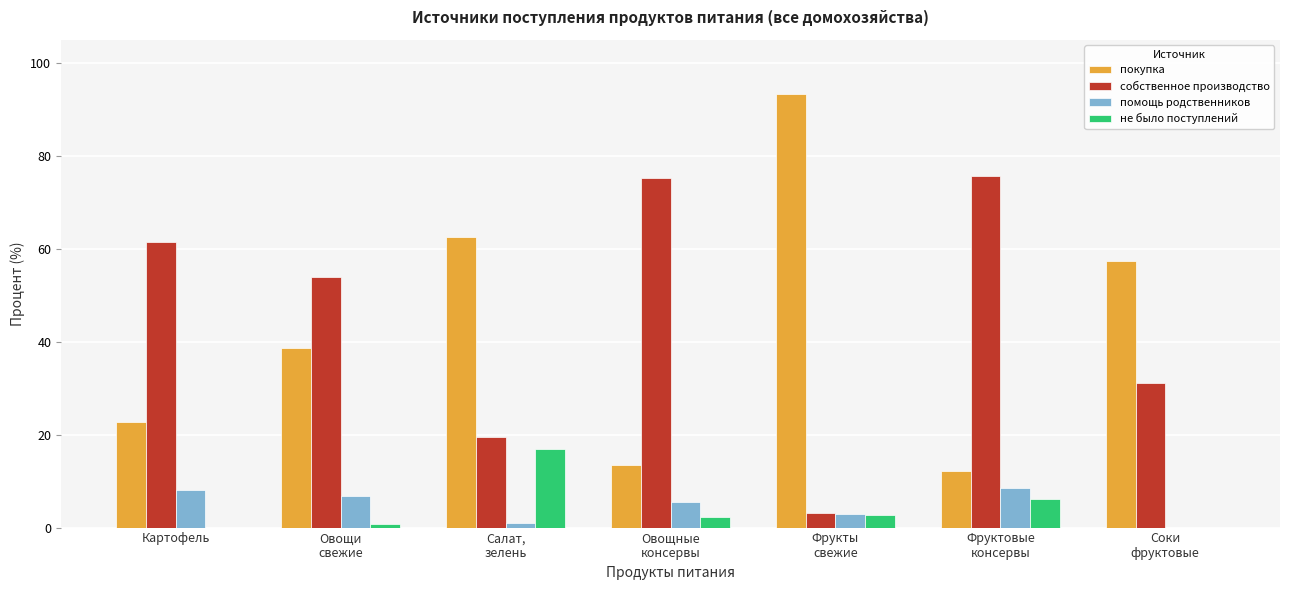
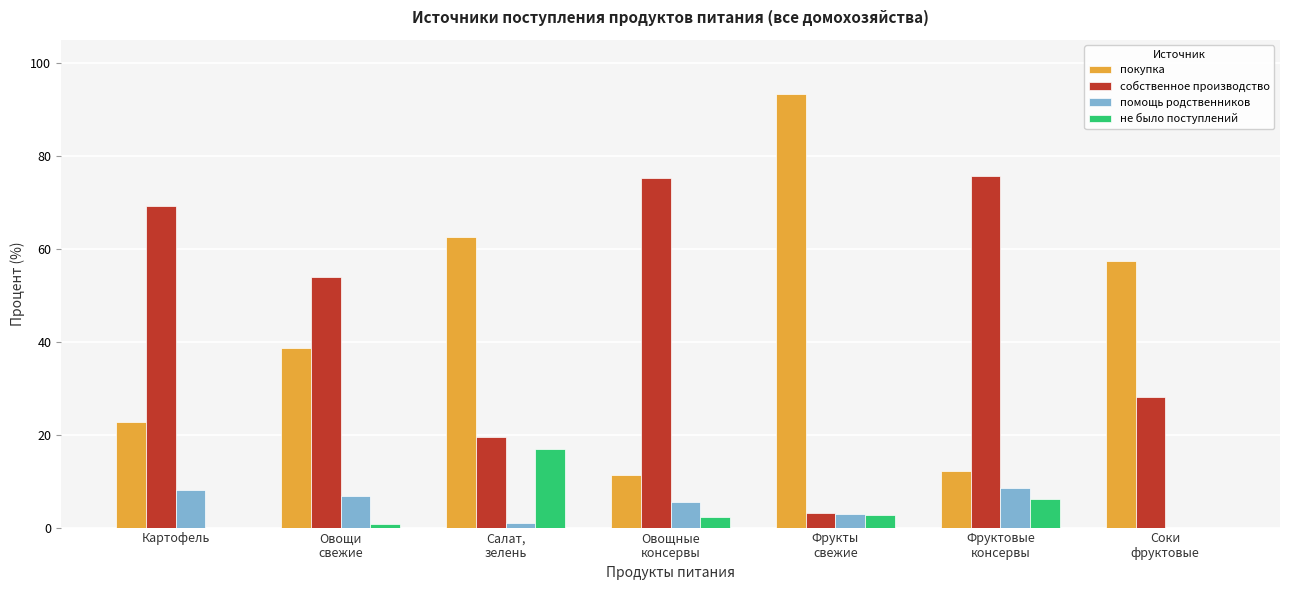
  {
    "покупка": {
      "Картофель": 23,
      "Овощи свежие": 39,
      "Салат, зелень": 62,
-     "Овощные консервы": 13,
+     "Овощные консервы": 11,
      "Фрукты свежие": 93,
      "Фруктовые консервы": 12,
      "Соки фруктовые": 57
    },
    "собственное производство": {
-     "Картофель": 62,
+     "Картофель": 69,
      "Овощи свежие": 54,
      "Салат, зелень": 19,
      "Овощные консервы": 75,
      "Фрукты свежие": 3,
      "Фруктовые консервы": 76,
-     "Соки фруктовые": 31
+     "Соки фруктовые": 28
    },
    "помощь родственников": {
      "Картофель": 8,
      "Овощи свежие": 7,
      "Салат, зелень": 1,
      "Овощные консервы": 5,
      "Фрукты свежие": 3,
      "Фруктовые консервы": 9,
      "Соки фруктовые": 0
    },
    "не было поступлений": {
      "Картофель": 0,
      "Овощи свежие": 1,
      "Салат, зелень": 17,
      "Овощные консервы": 2,
      "Фрукты свежие": 3,
      "Фруктовые консервы": 6,
      "Соки фруктовые": 0
    }
  }
